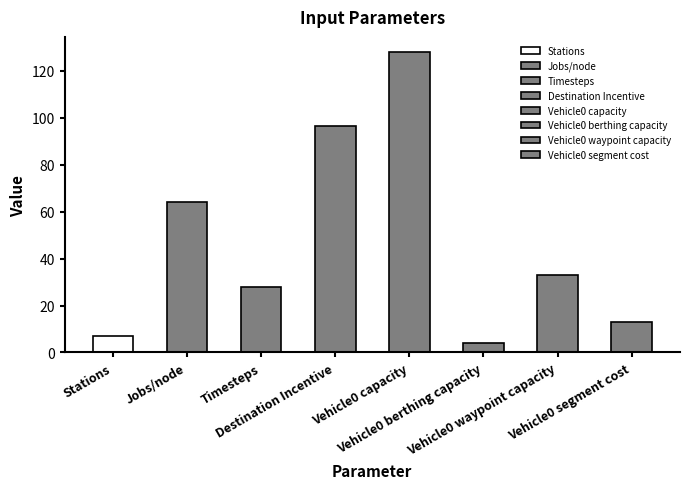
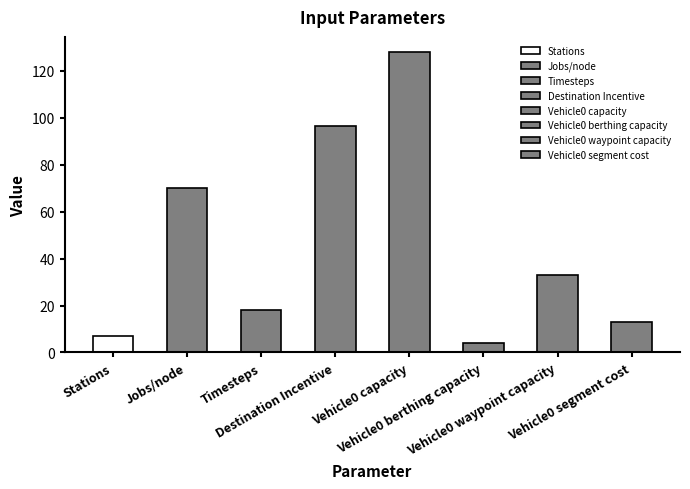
  {
    "Stations": 7,
-   "Jobs/node": 64,
-   "Timesteps": 28,
+   "Jobs/node": 70,
+   "Timesteps": 18,
    "Destination Incentive": 97,
    "Vehicle0 capacity": 128,
    "Vehicle0 berthing capacity": 4,
    "Vehicle0 waypoint capacity": 33,
    "Vehicle0 segment cost": 13
  }
